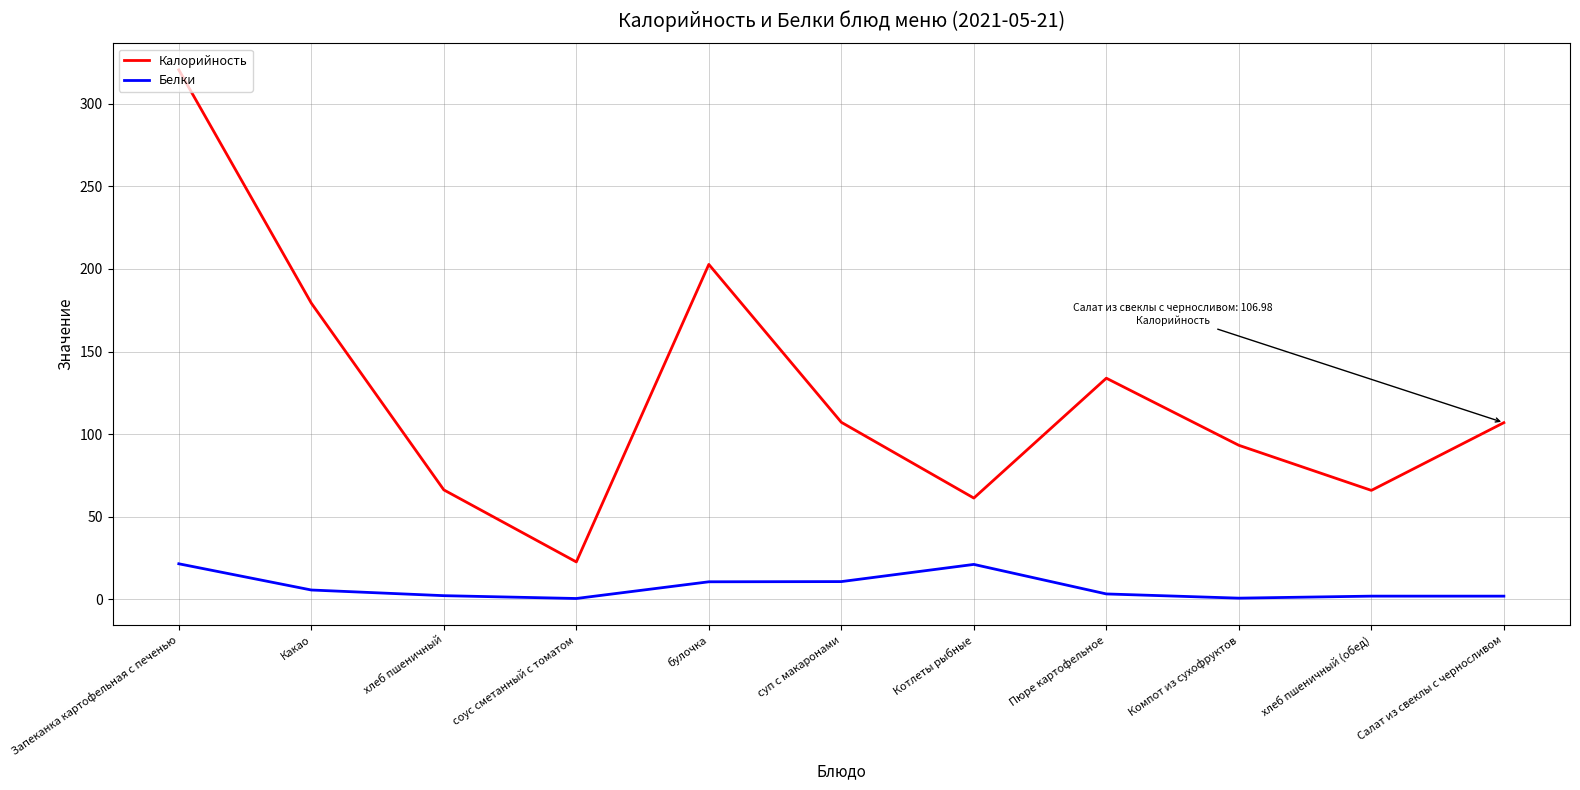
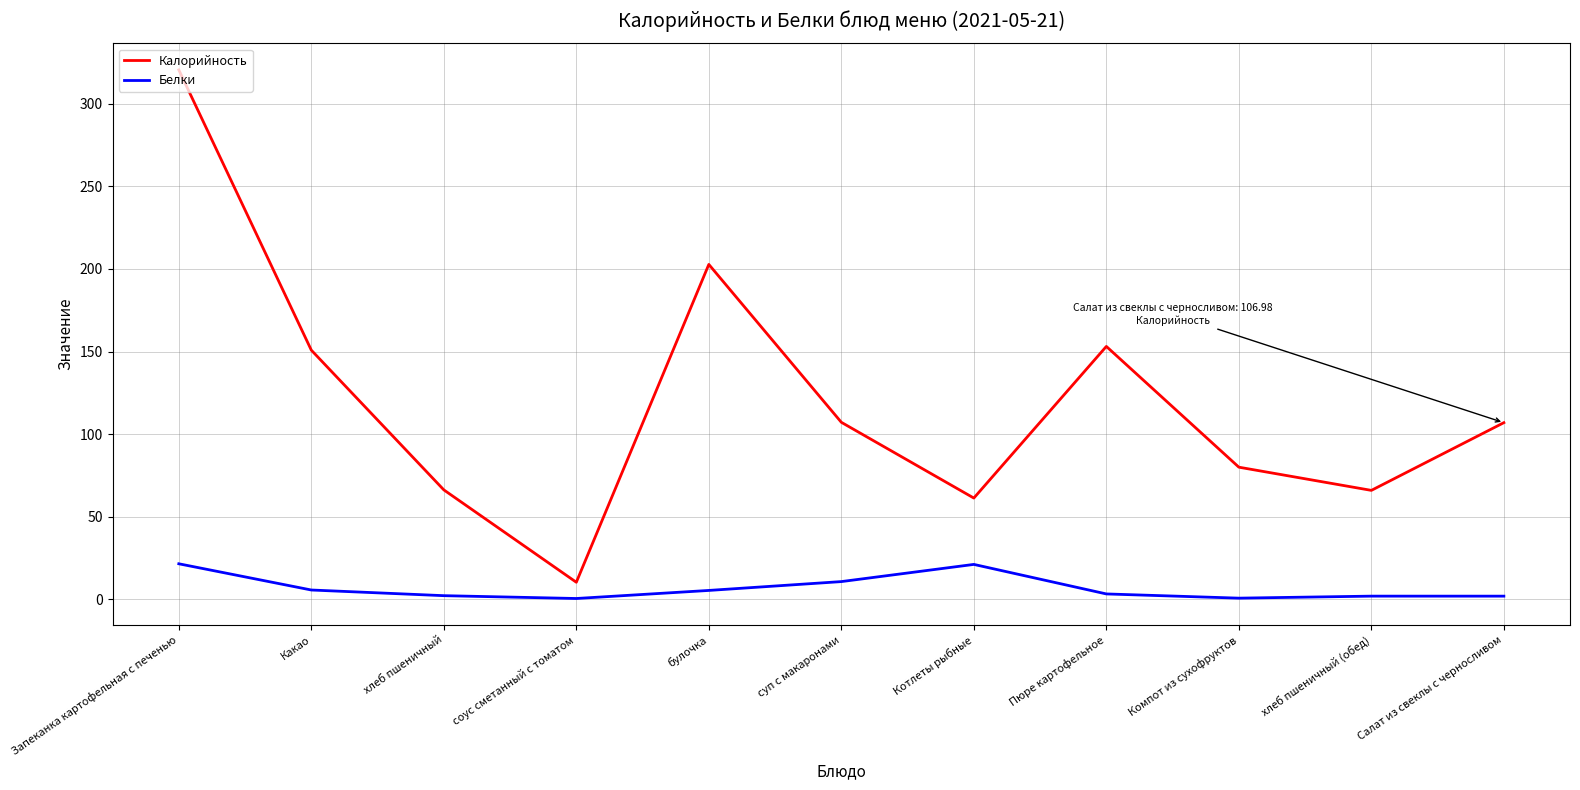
  {
    "Калорийность": {
-     "Какао": 179,
+     "Какао": 151,
      "хлеб пшеничный": 66,
-     "соус сметанный с томатом": 23,
+     "соус сметанный с томатом": 10,
      "булочка": 203,
      "суп с макаронами": 107,
      "Котлеты рыбные": 61,
-     "Пюре картофельное": 134,
-     "Компот из сухофруктов": 93,
+     "Пюре картофельное": 153,
+     "Компот из сухофруктов": 80,
      "хлеб пшеничный (обед)": 66,
      "Салат из свеклы с черносливом": 107
    },
    "Белки": {
      "Запеканка картофельная с печенью": 22,
      "Какао": 6,
      "хлеб пшеничный": 2,
      "соус сметанный с томатом": 1,
-     "булочка": 11,
+     "булочка": 5,
      "суп с макаронами": 11,
      "Котлеты рыбные": 21,
      "Пюре картофельное": 3,
      "Компот из сухофруктов": 1,
      "хлеб пшеничный (обед)": 2,
      "Салат из свеклы с черносливом": 2
    }
  }
